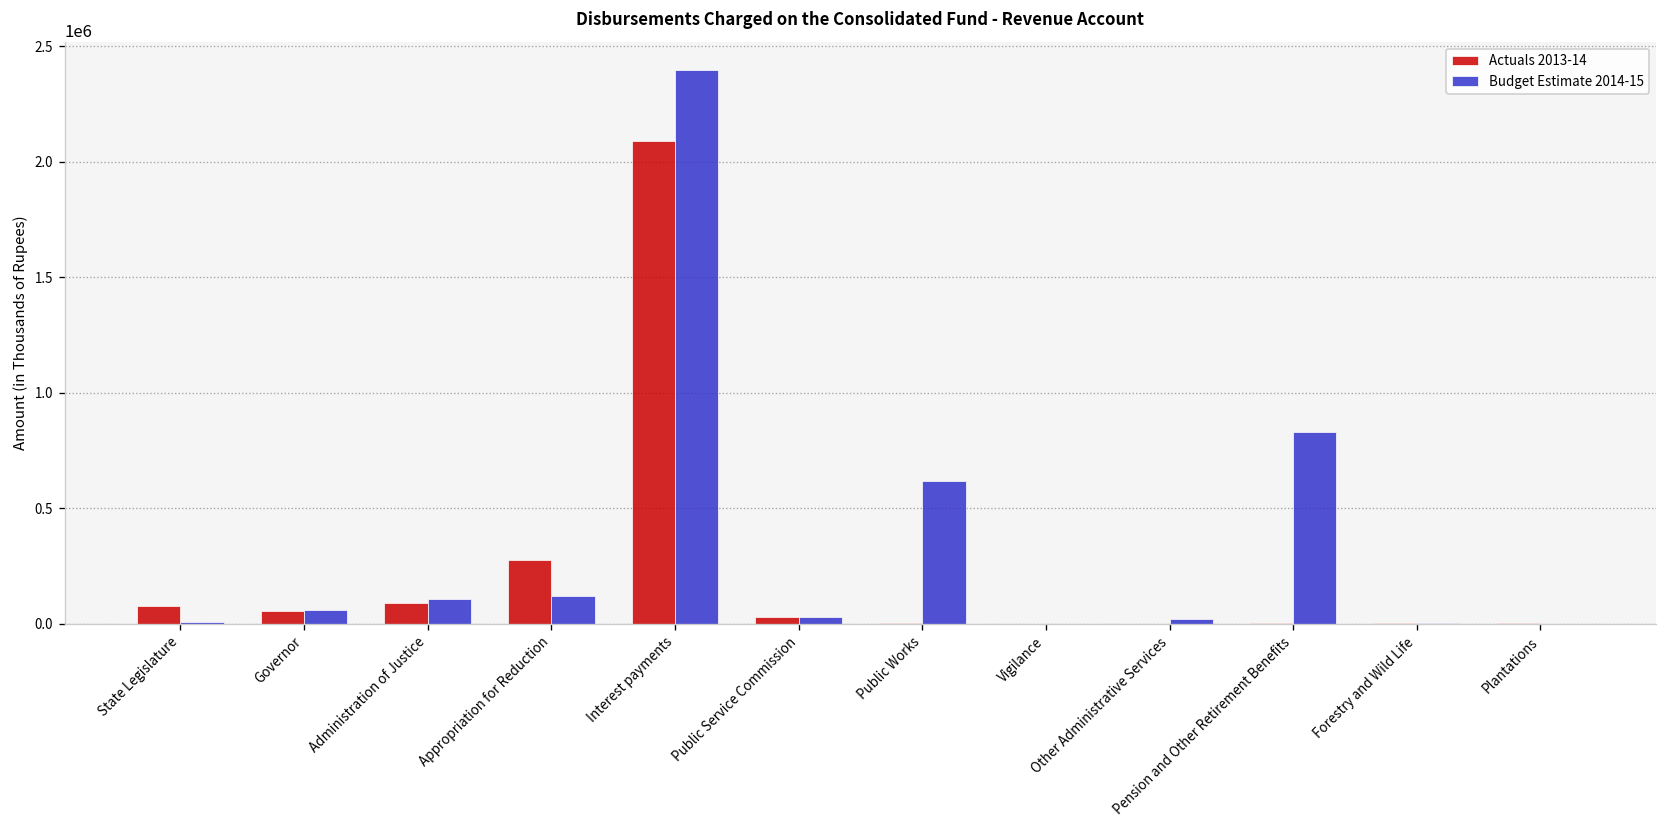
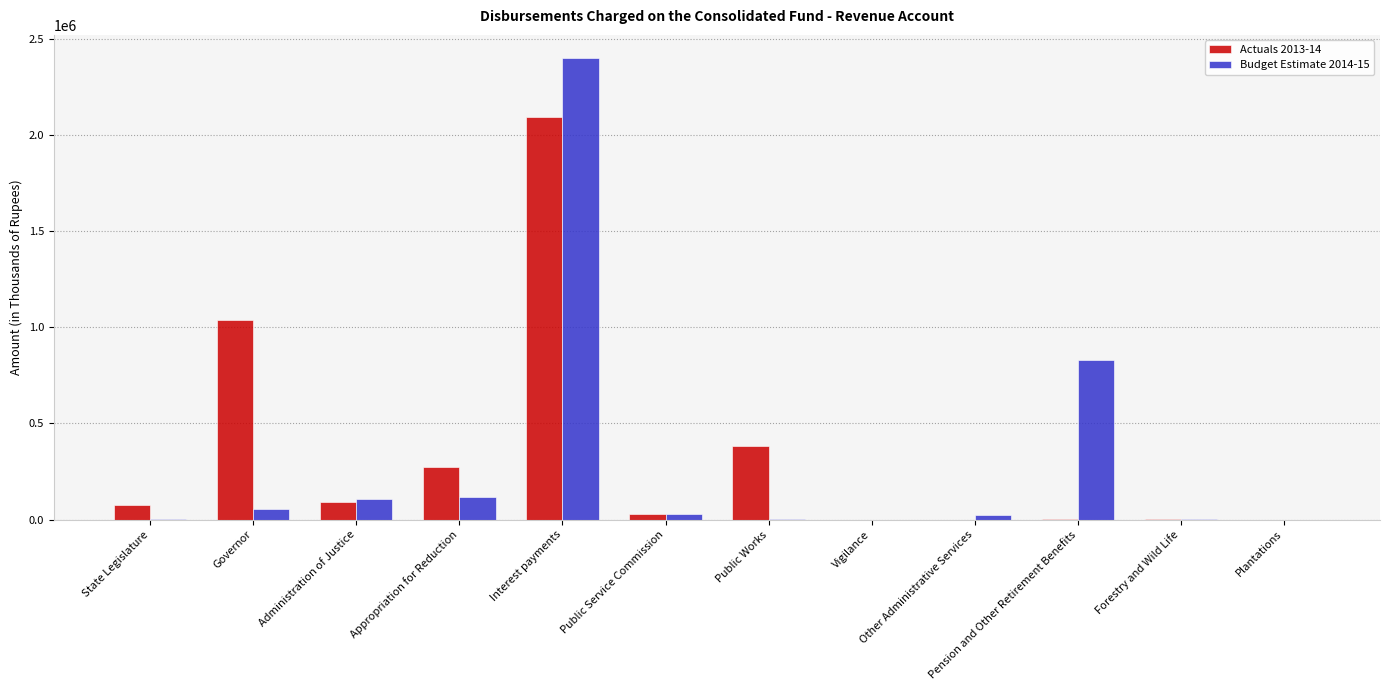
  {
    "Actuals 2013-14": {
      "State Legislature": 70000,
-     "Governor": 50000,
+     "Governor": 1040000,
      "Administration of Justice": 90000,
      "Appropriation for Reduction": 270000,
      "Interest payments": 2090000,
      "Public Service Commission": 30000,
-     "Public Works": 0,
+     "Public Works": 380000,
      "Vigilance": 0,
      "Other Administrative Services": 0
    },
    "Budget Estimate 2014-15": {
      "Governor": 60000,
      "Administration of Justice": 110000,
      "Appropriation for Reduction": 120000,
      "Interest payments": 2400000,
      "Public Service Commission": 30000,
-     "Public Works": 620000,
+     "Public Works": 0,
      "Vigilance": 0,
      "Other Administrative Services": 20000,
      "Pension and Other Retirement Benefits": 830000
    }
  }
